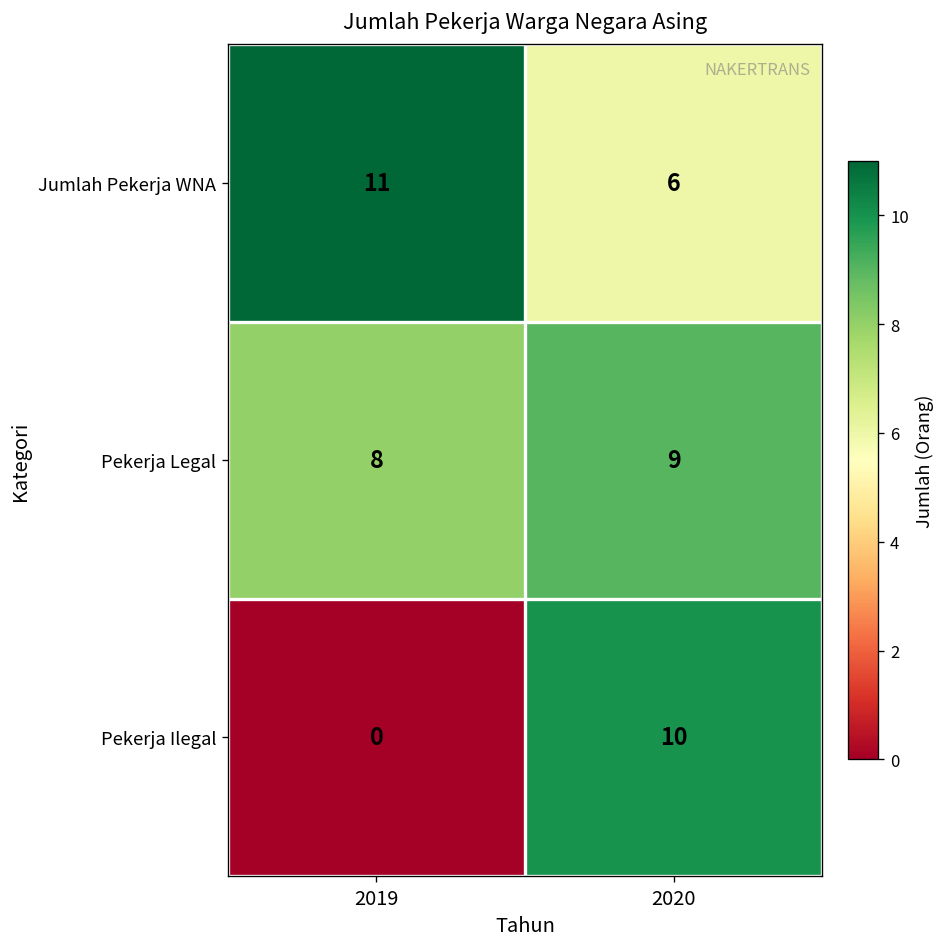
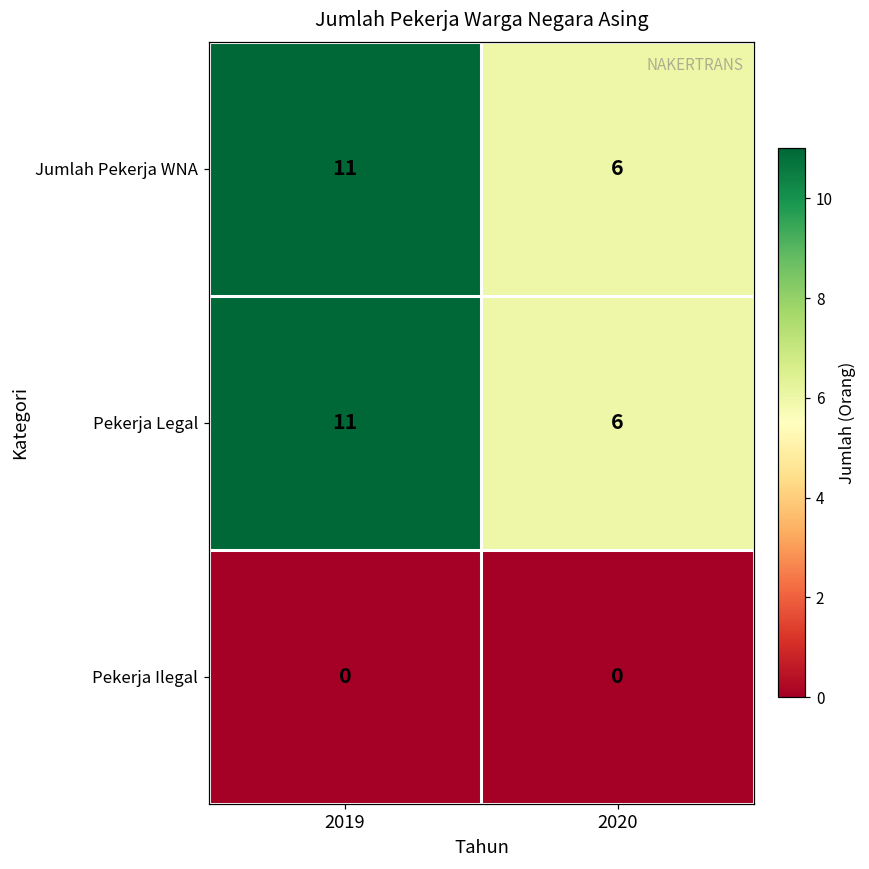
  {
    "Jumlah Pekerja WNA": {
      "2019": 11
    },
    "Pekerja Legal": {
-     "2019": 8,
-     "2020": 9
+     "2019": 11,
+     "2020": 6
    },
    "Pekerja Ilegal": {
      "2019": 0,
-     "2020": 10
+     "2020": 0
    }
  }
